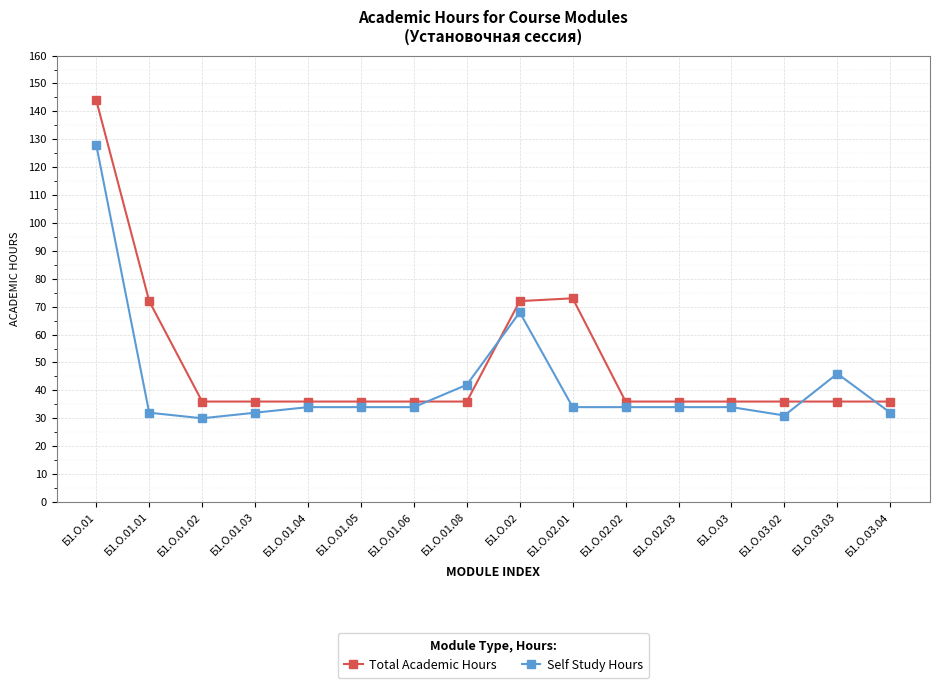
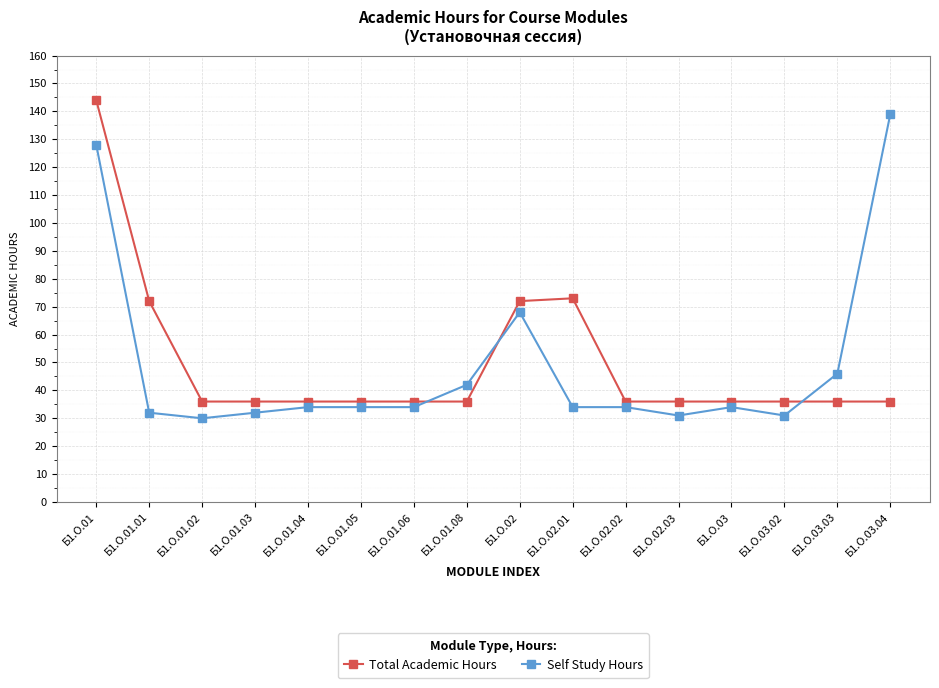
  {
    "Total Academic Hours": {
      "Б1.О.01": 144,
      "Б1.О.01.01": 72,
      "Б1.О.01.02": 36,
      "Б1.О.01.03": 36,
      "Б1.О.01.04": 36,
      "Б1.О.01.05": 36,
      "Б1.О.01.06": 36,
      "Б1.О.01.08": 36,
      "Б1.О.02": 72,
      "Б1.О.02.01": 73,
      "Б1.О.02.02": 36,
      "Б1.О.02.03": 36,
      "Б1.О.03": 36,
      "Б1.О.03.02": 36,
      "Б1.О.03.03": 36,
      "Б1.О.03.04": 36
    },
    "Self Study Hours": {
      "Б1.О.01": 128,
      "Б1.О.01.01": 32,
      "Б1.О.01.02": 30,
      "Б1.О.01.03": 32,
      "Б1.О.01.04": 34,
      "Б1.О.01.05": 34,
      "Б1.О.01.06": 34,
      "Б1.О.01.08": 42,
      "Б1.О.02": 68,
      "Б1.О.02.01": 34,
      "Б1.О.02.02": 34,
-     "Б1.О.02.03": 34,
+     "Б1.О.02.03": 31,
      "Б1.О.03": 34,
      "Б1.О.03.02": 31,
      "Б1.О.03.03": 46,
-     "Б1.О.03.04": 32
+     "Б1.О.03.04": 139
    }
  }
